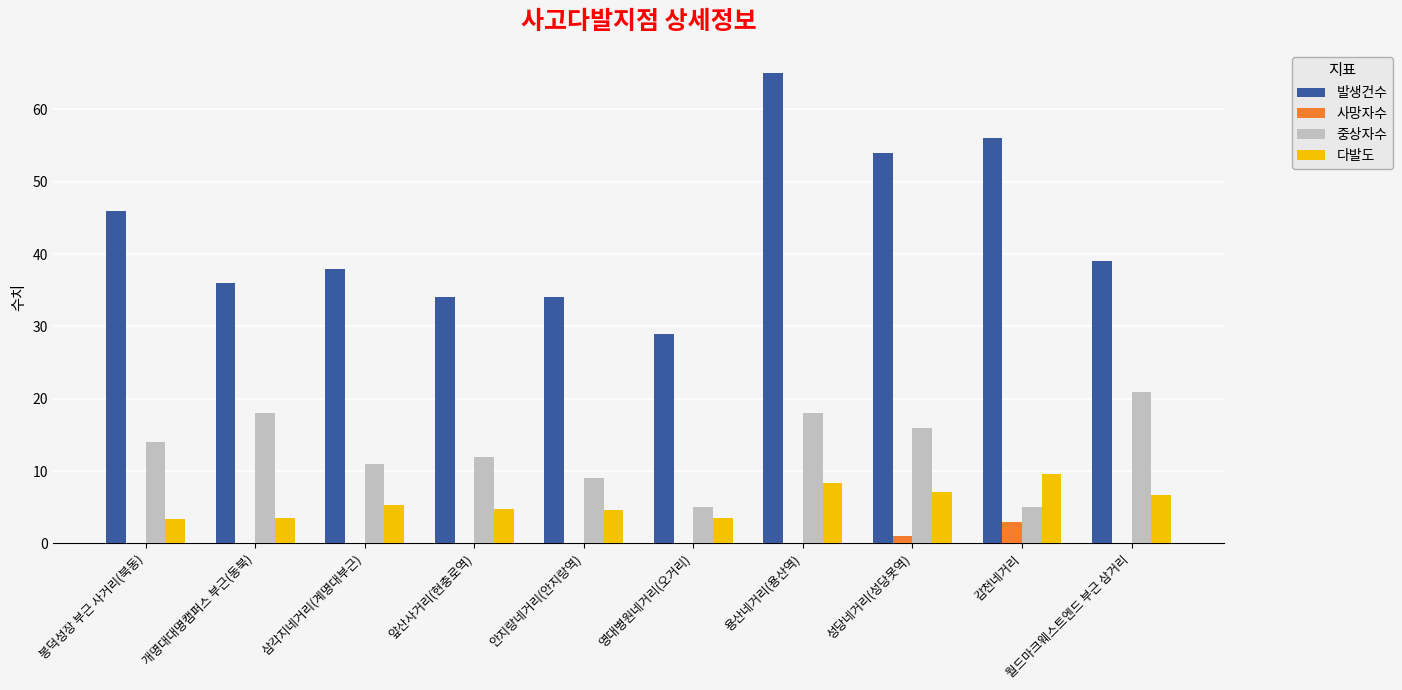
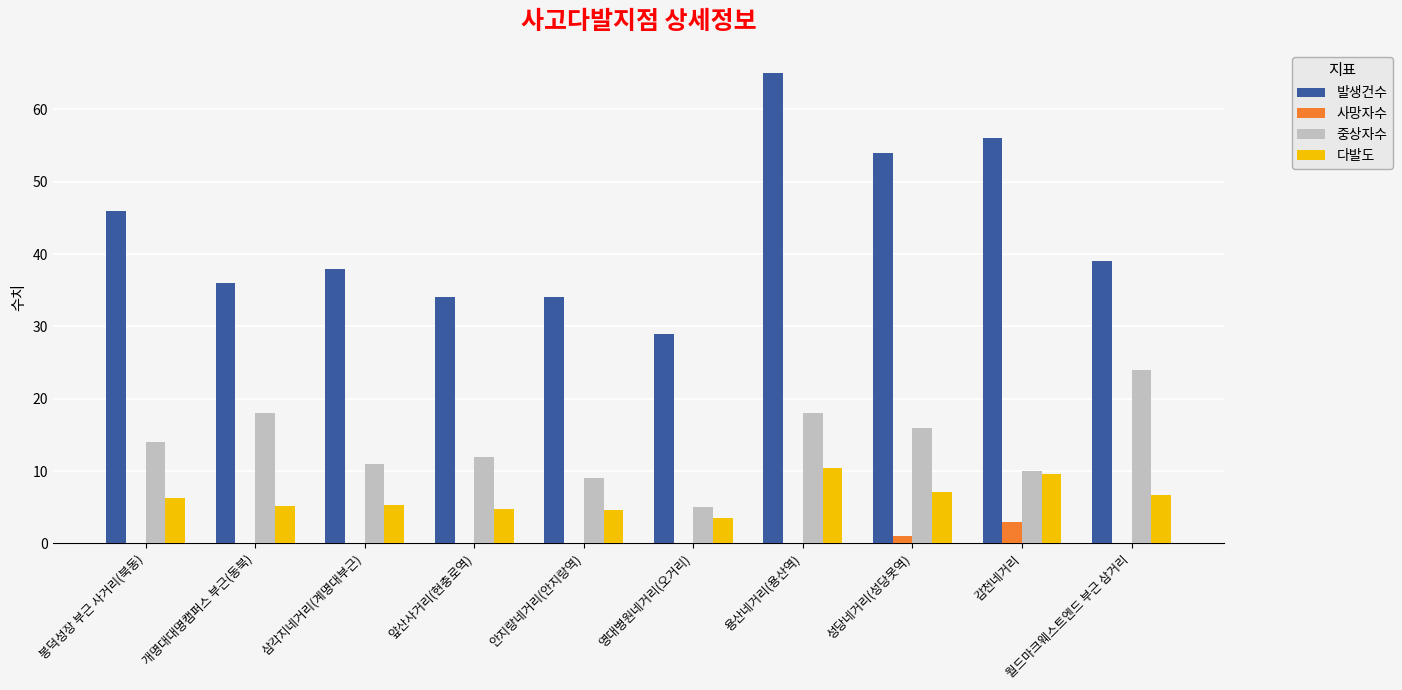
  {
    "발생건수": {
      "봉덕성장 부근 사거리(북동)": 46,
      "개명대대명캠퍼스 부근(동북)": 36,
      "삼각지네거리(계명대부근)": 38,
      "앞산사거리(현충로역)": 34,
      "안지랑네거리(안지랑역)": 34,
      "영대병원네거리(오거리)": 29,
      "용산네거리(용산역)": 65,
      "성당네거리(성당못역)": 54,
      "감천네거리": 56,
      "월드마크웨스트엔드 부근 삼거리": 39
    },
    "사망자수": {
      "봉덕성장 부근 사거리(북동)": 0,
      "개명대대명캠퍼스 부근(동북)": 0,
      "삼각지네거리(계명대부근)": 0,
      "앞산사거리(현충로역)": 0,
      "안지랑네거리(안지랑역)": 0,
      "영대병원네거리(오거리)": 0,
      "용산네거리(용산역)": 0,
      "성당네거리(성당못역)": 1,
      "감천네거리": 3,
      "월드마크웨스트엔드 부근 삼거리": 0
    },
    "중상자수": {
      "봉덕성장 부근 사거리(북동)": 14,
      "개명대대명캠퍼스 부근(동북)": 18,
      "삼각지네거리(계명대부근)": 11,
      "앞산사거리(현충로역)": 12,
      "안지랑네거리(안지랑역)": 9,
      "영대병원네거리(오거리)": 5,
      "용산네거리(용산역)": 18,
      "성당네거리(성당못역)": 16,
-     "감천네거리": 5,
-     "월드마크웨스트엔드 부근 삼거리": 21
+     "감천네거리": 10,
+     "월드마크웨스트엔드 부근 삼거리": 24
    },
    "다발도": {
-     "봉덕성장 부근 사거리(북동)": 3,
-     "개명대대명캠퍼스 부근(동북)": 3,
+     "봉덕성장 부근 사거리(북동)": 6,
+     "개명대대명캠퍼스 부근(동북)": 5,
      "삼각지네거리(계명대부근)": 5,
      "앞산사거리(현충로역)": 5,
      "안지랑네거리(안지랑역)": 5,
      "영대병원네거리(오거리)": 3,
-     "용산네거리(용산역)": 8,
+     "용산네거리(용산역)": 10,
      "성당네거리(성당못역)": 7,
      "감천네거리": 10,
      "월드마크웨스트엔드 부근 삼거리": 7
    }
  }
